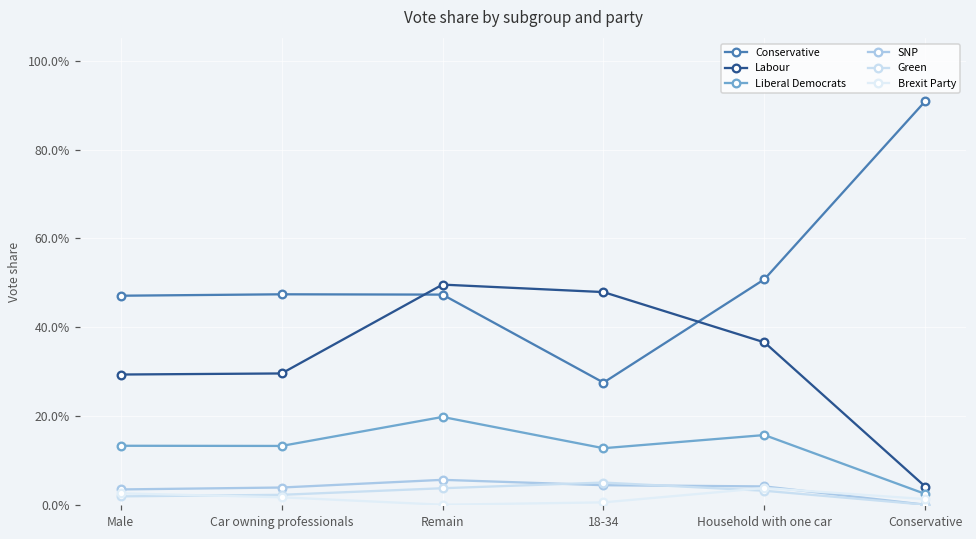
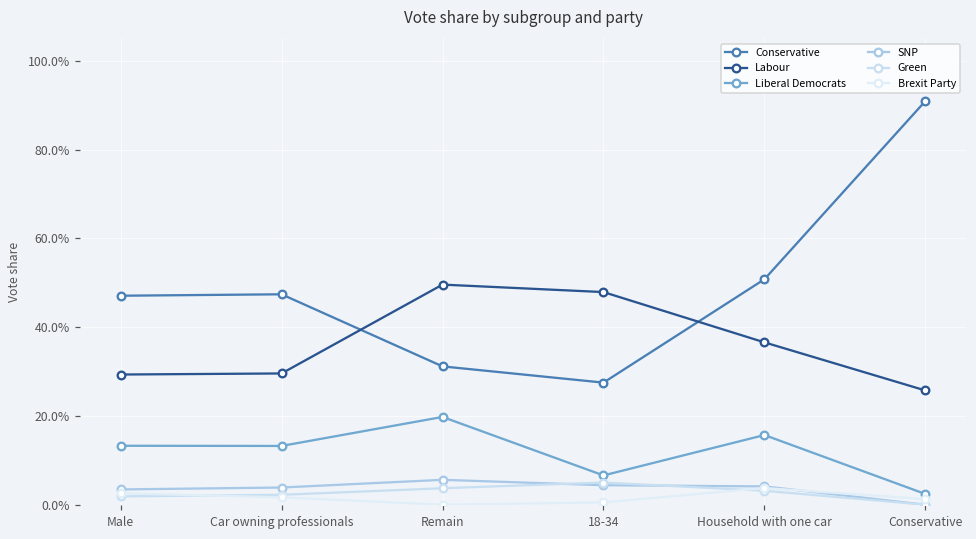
  {
    "Conservative": {
      "Male": "47%",
      "Car owning professionals": "47%",
-     "Remain": "47%",
+     "Remain": "31%",
      "18-34": "28%",
      "Household with one car": "51%",
      "Conservative": "91%"
    },
    "Labour": {
      "Male": "29%",
      "Car owning professionals": "30%",
      "Remain": "50%",
      "18-34": "48%",
      "Household with one car": "37%",
-     "Conservative": "4%"
+     "Conservative": "26%"
    },
    "Liberal Democrats": {
      "Male": "13%",
      "Car owning professionals": "13%",
      "Remain": "20%",
-     "18-34": "13%",
+     "18-34": "7%",
      "Household with one car": "16%",
      "Conservative": "3%"
    }
  }
